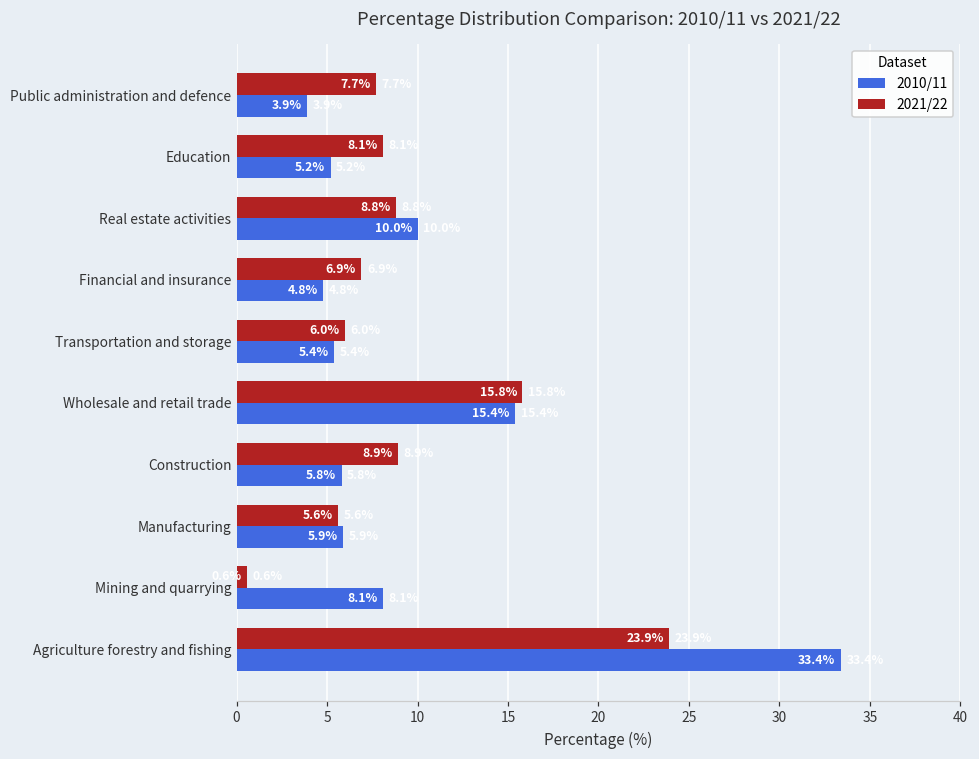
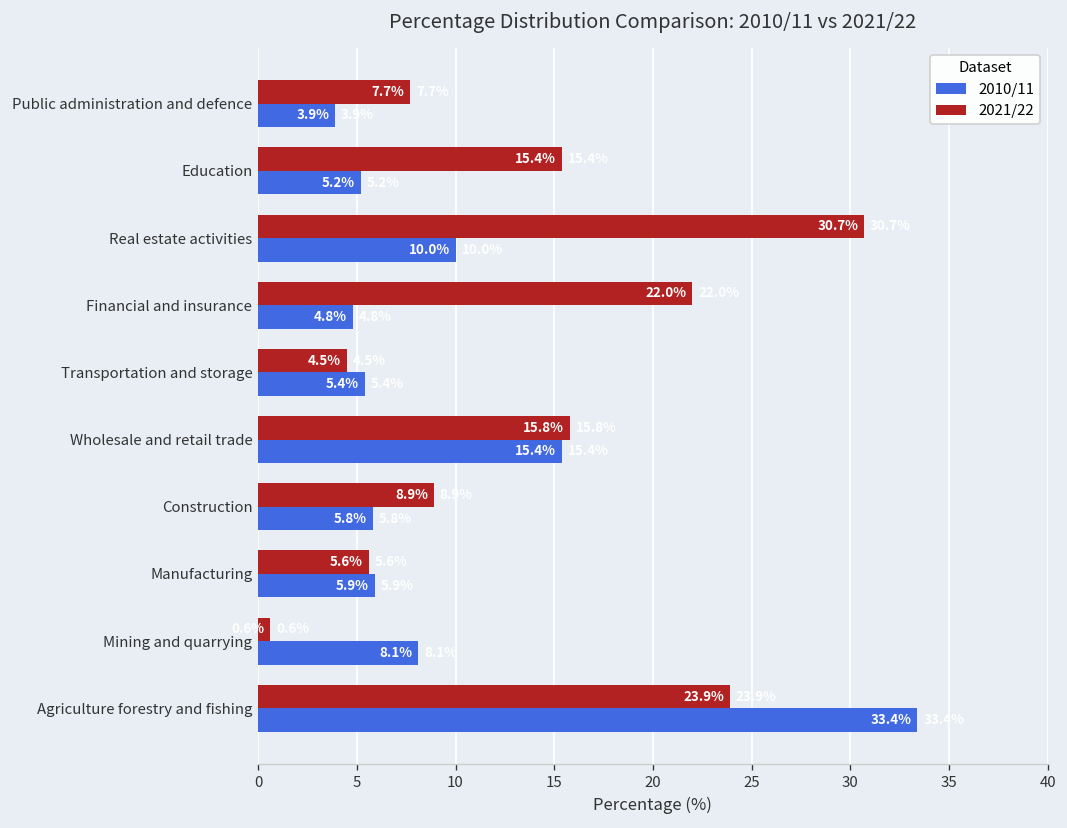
  {
    "2010/11": {
      "Public administration and defence": "3.9%",
      "Education": "5.2%",
      "Real estate activities": "10.0%",
      "Financial and insurance": "4.8%",
      "Transportation and storage": "5.4%",
      "Wholesale and retail trade": "15.4%",
      "Construction": "5.8%",
      "Manufacturing": "5.9%",
      "Mining and quarrying": "8.1%",
      "Agriculture forestry and fishing": "33.4%"
    },
    "2021/22": {
      "Public administration and defence": "7.7%",
-     "Education": "8.1%",
-     "Real estate activities": "8.8%",
-     "Financial and insurance": "6.9%",
-     "Transportation and storage": "6.0%",
+     "Education": "15.4%",
+     "Real estate activities": "30.7%",
+     "Financial and insurance": "22.0%",
+     "Transportation and storage": "4.5%",
      "Wholesale and retail trade": "15.8%",
      "Construction": "8.9%",
      "Manufacturing": "5.6%",
      "Agriculture forestry and fishing": "23.9%"
    }
  }
